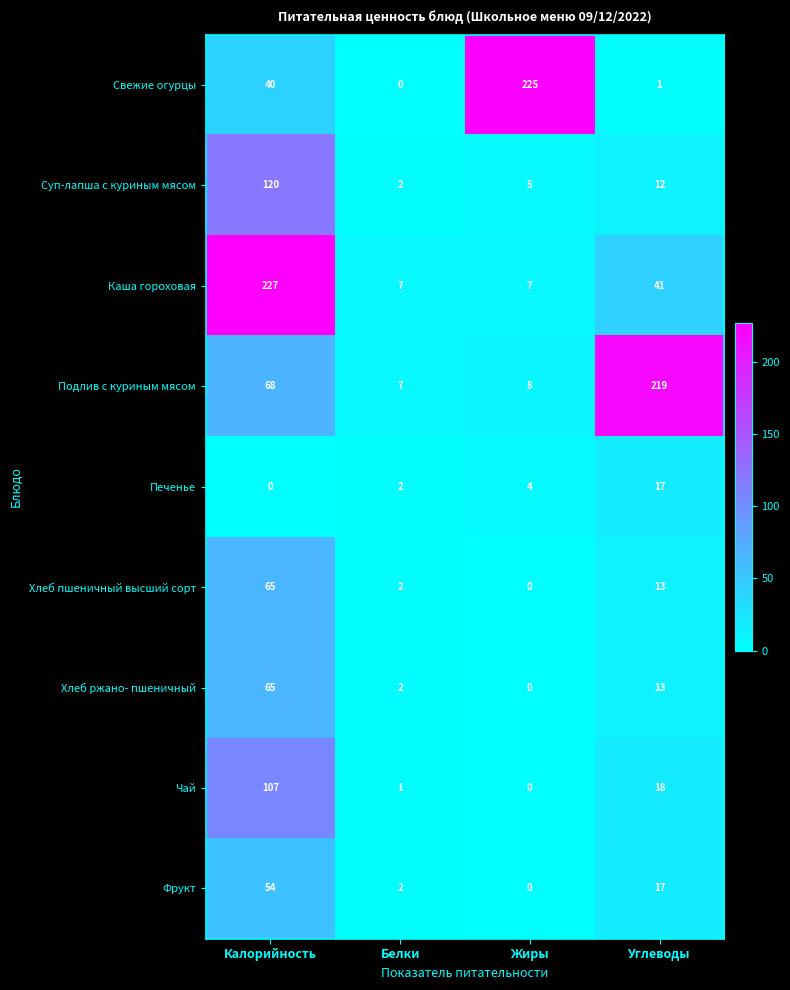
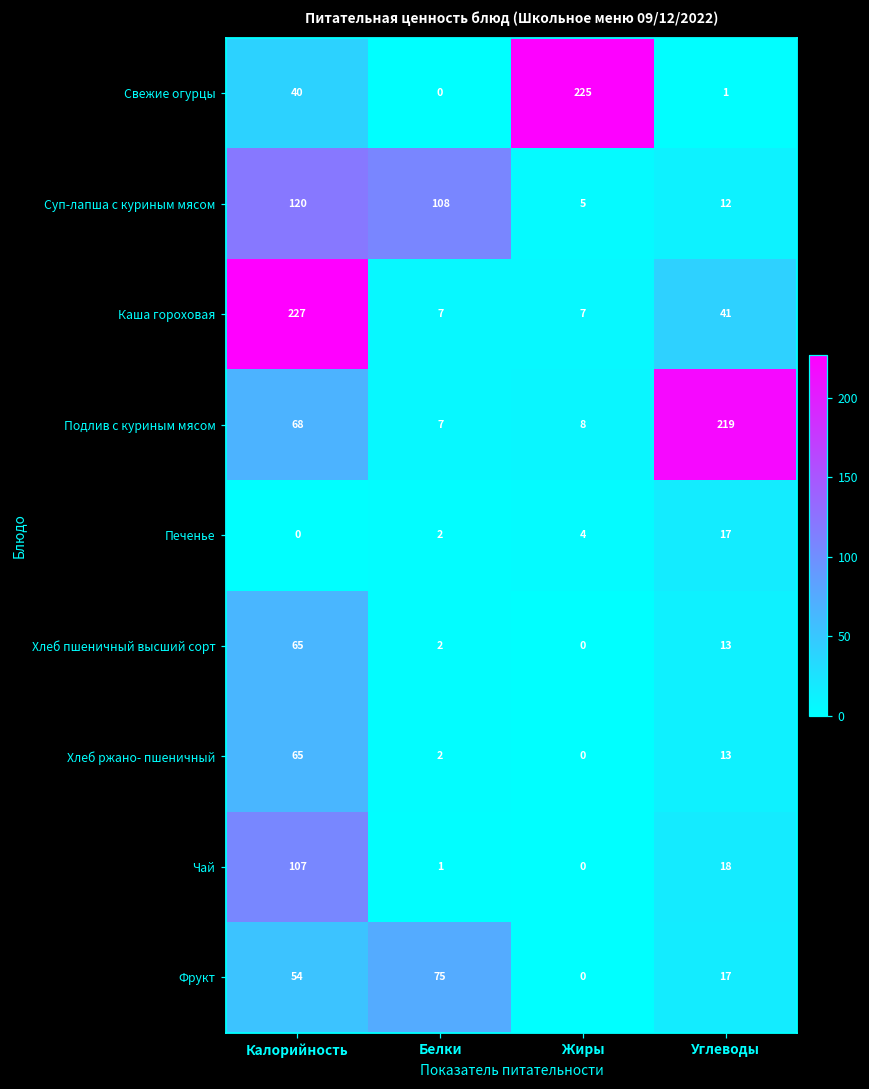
  {
    "Свежие огурцы": {
      "Калорийность": 40,
      "Белки": 0,
      "Жиры": 225,
      "Углеводы": 1
    },
    "Суп-лапша с куриным мясом": {
      "Калорийность": 120,
-     "Белки": 2,
+     "Белки": 108,
      "Жиры": 5,
      "Углеводы": 12
    },
    "Каша гороховая": {
      "Калорийность": 227,
      "Белки": 7,
      "Жиры": 7,
      "Углеводы": 41
    },
    "Подлив с куриным мясом": {
      "Калорийность": 68,
      "Белки": 7,
      "Жиры": 8,
      "Углеводы": 219
    },
    "Печенье": {
      "Калорийность": 0,
      "Белки": 2,
      "Жиры": 4,
      "Углеводы": 17
    },
    "Хлеб пшеничный высший сорт": {
      "Калорийность": 65,
      "Белки": 2,
      "Жиры": 0,
      "Углеводы": 13
    },
    "Хлеб ржано- пшеничный": {
      "Калорийность": 65,
      "Белки": 2,
      "Жиры": 0,
      "Углеводы": 13
    },
    "Чай": {
      "Калорийность": 107,
      "Белки": 1,
      "Жиры": 0,
      "Углеводы": 18
    },
    "Фрукт": {
      "Калорийность": 54,
-     "Белки": 2,
+     "Белки": 75,
      "Жиры": 0,
      "Углеводы": 17
    }
  }
